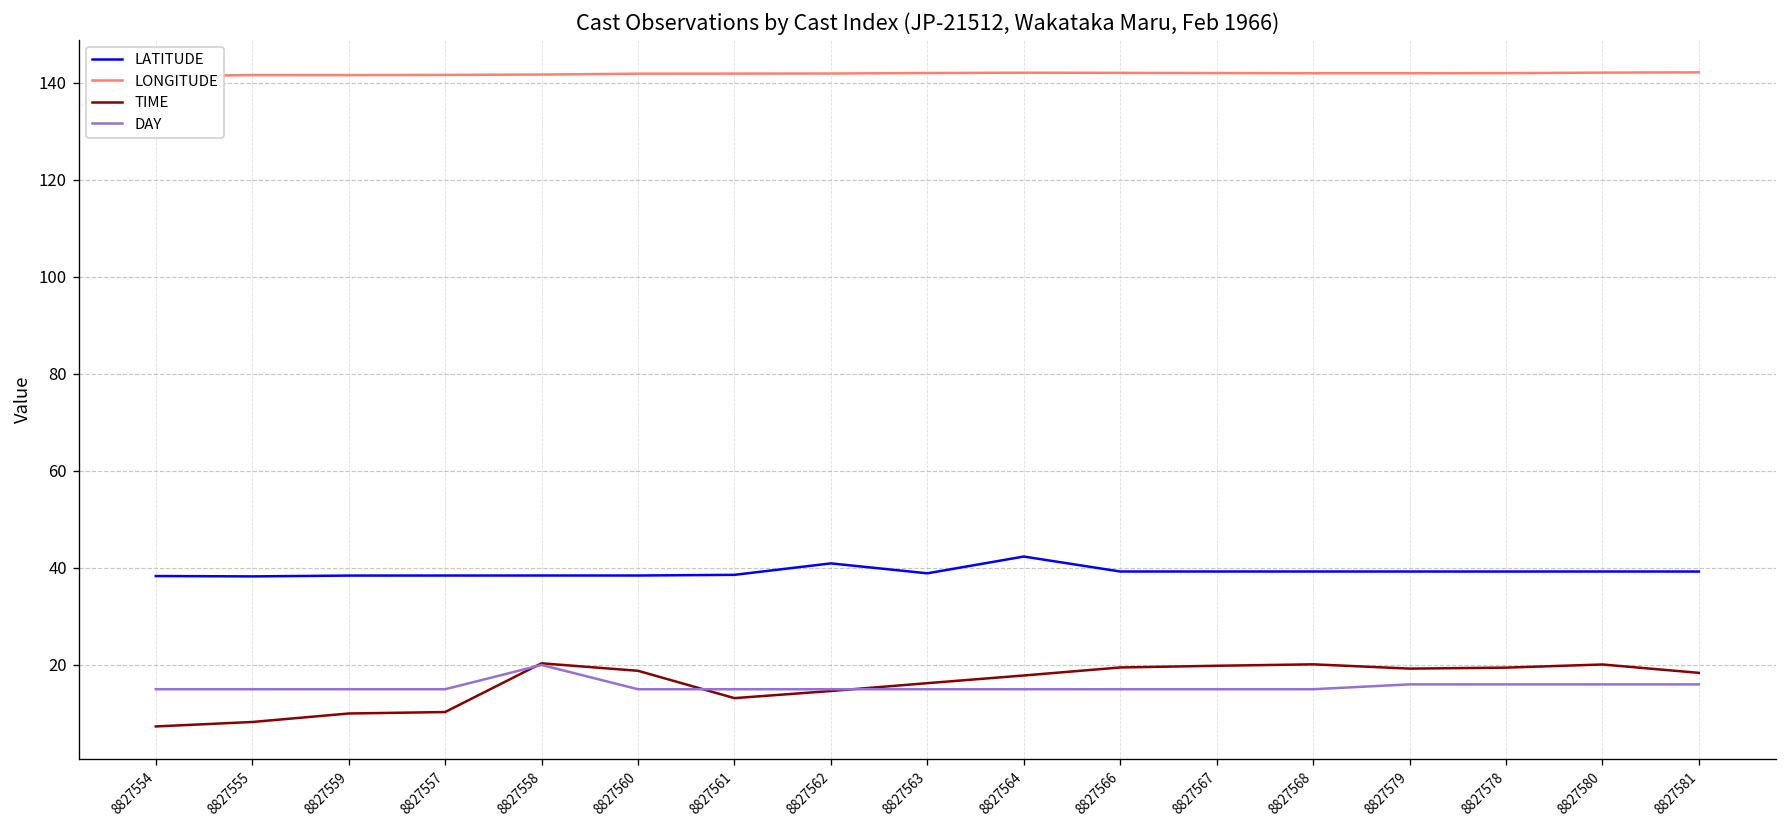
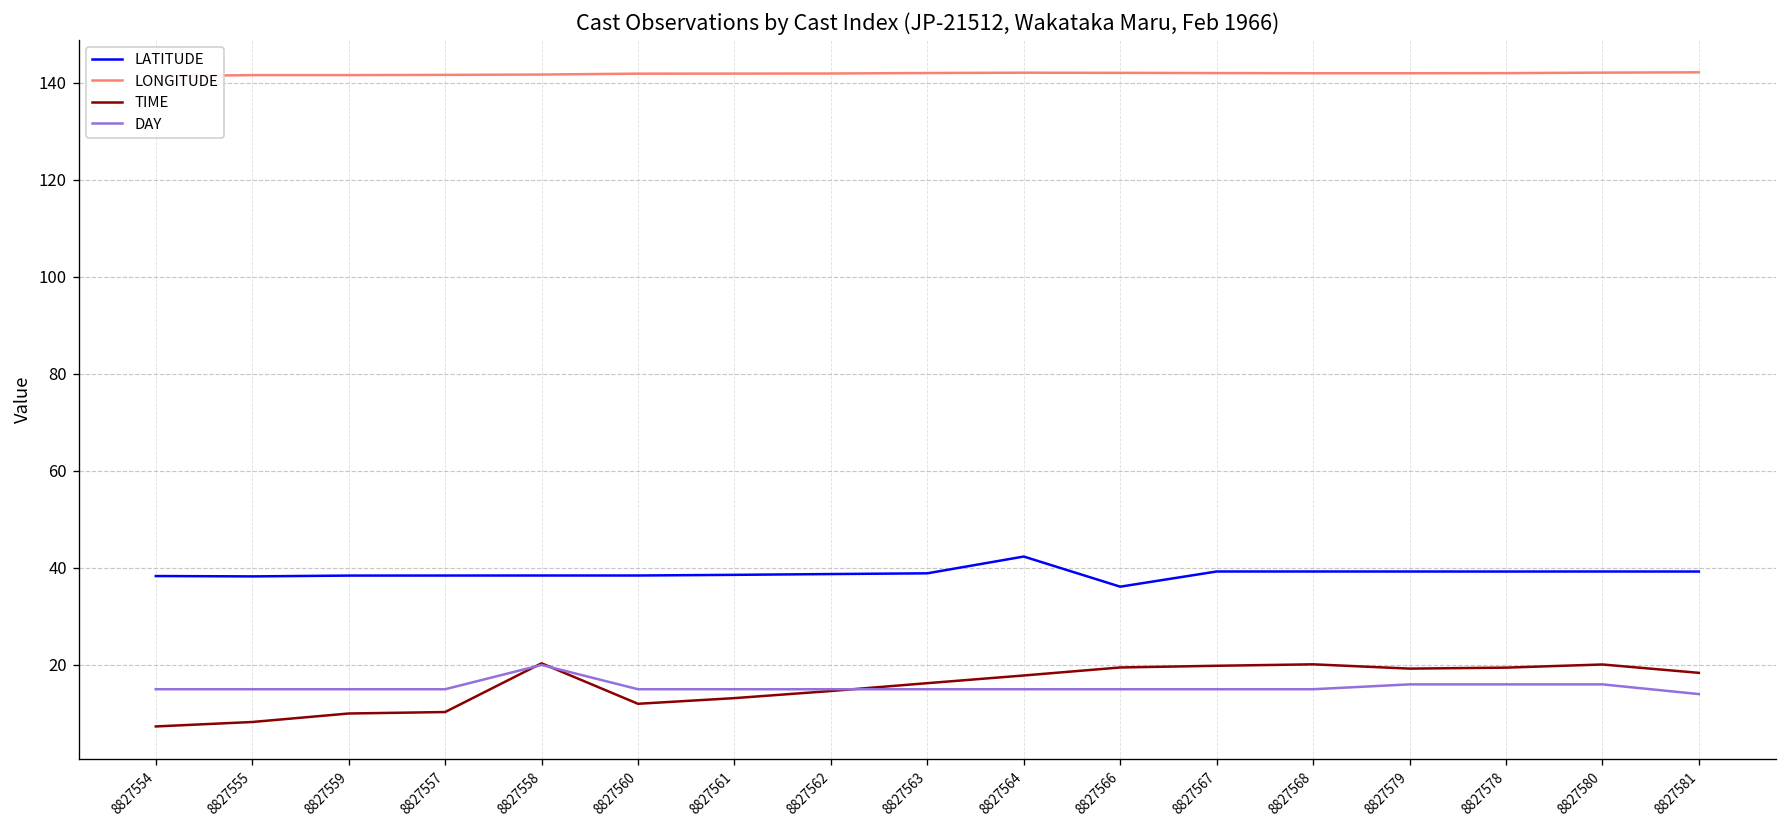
  {
    "LATITUDE": {
      "8827554": 38,
      "8827555": 38,
      "8827559": 38,
      "8827557": 38,
      "8827558": 38,
      "8827560": 38,
      "8827561": 39,
-     "8827562": 41,
+     "8827562": 39,
      "8827563": 39,
      "8827564": 42,
-     "8827566": 39,
+     "8827566": 36,
      "8827567": 39,
      "8827568": 39,
      "8827579": 39,
      "8827578": 39,
      "8827580": 39,
      "8827581": 39
    },
    "LONGITUDE": {
      "8827555": 142,
      "8827559": 142,
      "8827557": 142,
      "8827558": 142,
      "8827560": 142,
      "8827561": 142,
      "8827562": 142,
      "8827563": 142,
      "8827564": 142,
      "8827566": 142,
      "8827567": 142,
      "8827568": 142,
      "8827579": 142,
      "8827578": 142,
      "8827580": 142,
      "8827581": 142
    },
    "TIME": {
      "8827554": 7,
      "8827555": 8,
      "8827559": 10,
      "8827557": 10,
-     "8827560": 19,
+     "8827560": 12,
      "8827561": 13,
      "8827563": 16,
      "8827564": 18,
      "8827566": 19,
      "8827567": 20,
      "8827568": 20,
      "8827579": 19,
      "8827578": 19,
      "8827580": 20,
      "8827581": 18
    },
    "DAY": {
      "8827554": 15,
      "8827555": 15,
      "8827559": 15,
      "8827557": 15,
      "8827560": 15,
      "8827561": 15,
      "8827563": 15,
      "8827564": 15,
      "8827566": 15,
      "8827567": 15,
      "8827568": 15,
      "8827579": 16,
      "8827578": 16,
      "8827580": 16,
-     "8827581": 16
+     "8827581": 14
    }
  }
